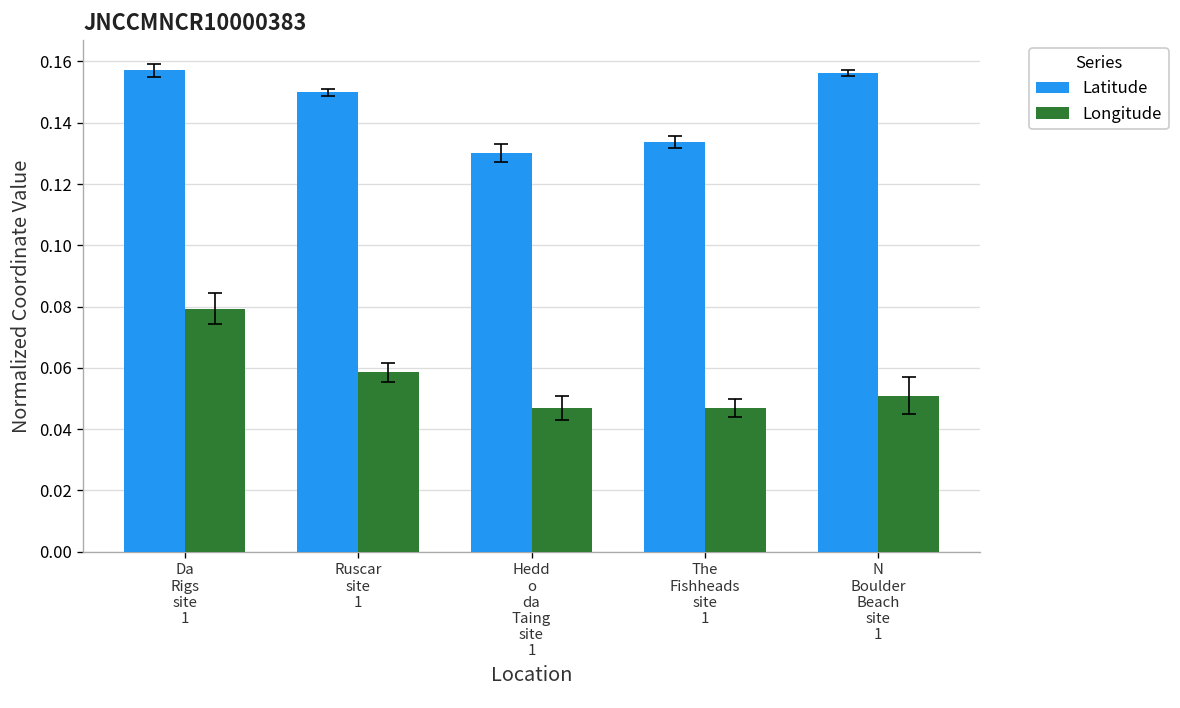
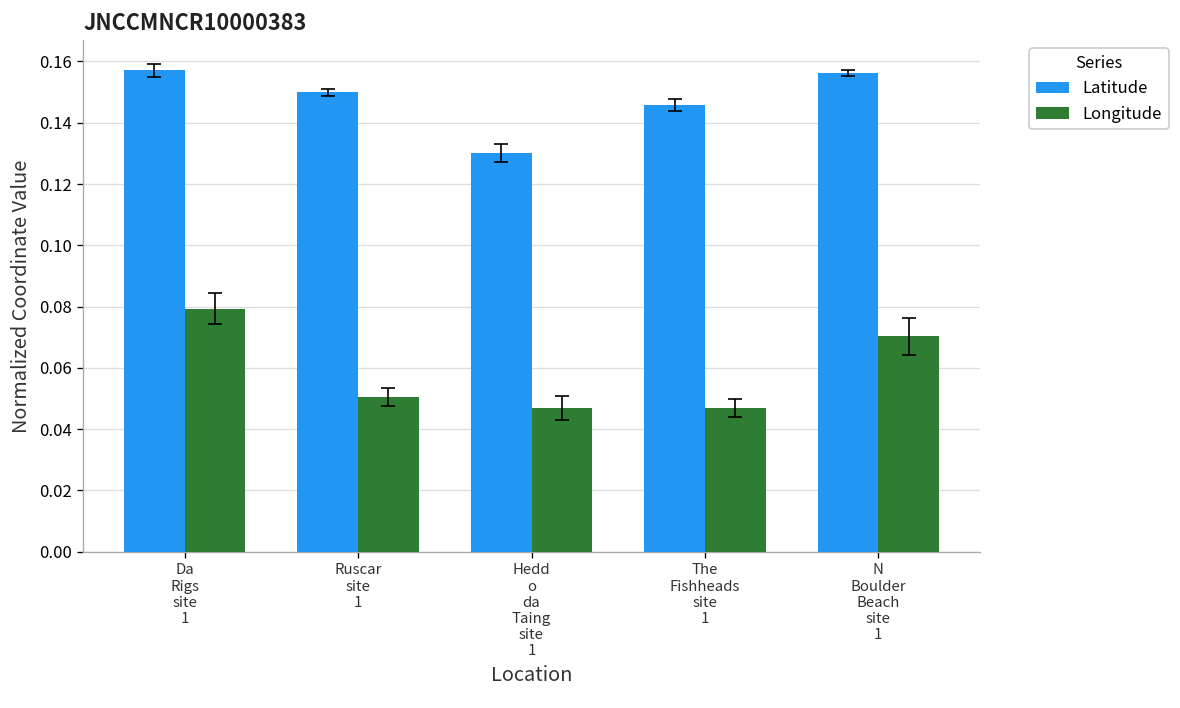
  {
    "Latitude": {
      "Da Rigs site 1": 0.157,
      "Ruscar site 1": 0.150,
      "Hedd o da Taing site 1": 0.130,
-     "The Fishheads site 1": 0.134,
+     "The Fishheads site 1": 0.146,
      "N Boulder Beach site 1": 0.156
    },
    "Longitude": {
      "Da Rigs site 1": 0.079,
-     "Ruscar site 1": 0.059,
+     "Ruscar site 1": 0.050,
      "Hedd o da Taing site 1": 0.047,
      "The Fishheads site 1": 0.047,
-     "N Boulder Beach site 1": 0.051
+     "N Boulder Beach site 1": 0.070
    }
  }
